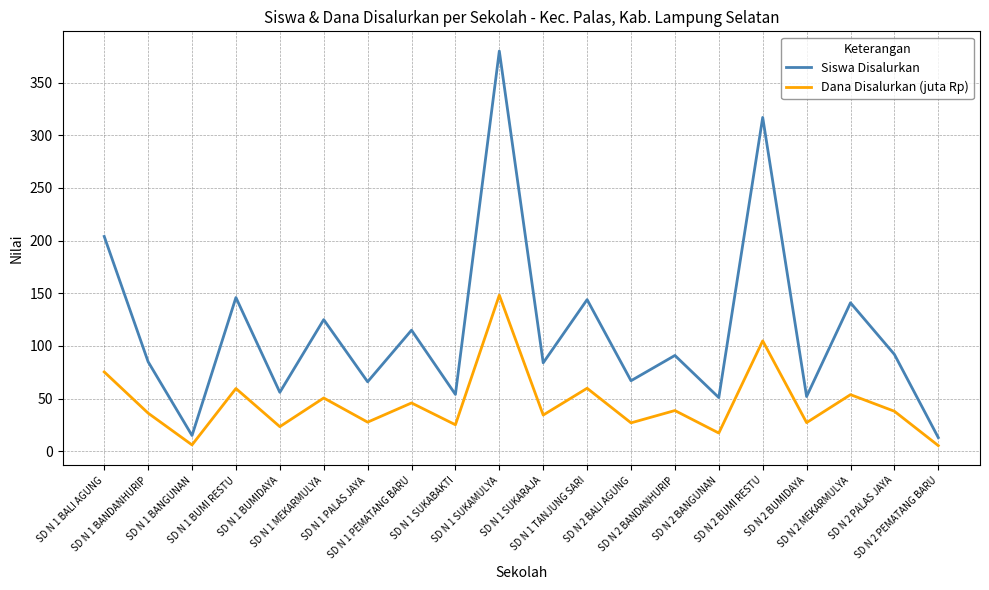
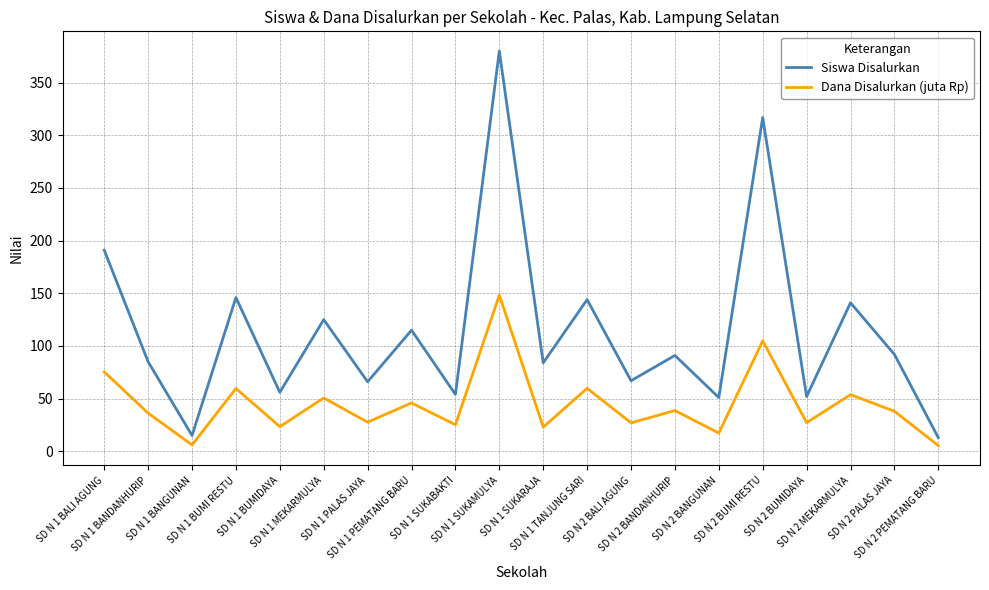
  {
    "Siswa Disalurkan": {
-     "SD N 1 BALI AGUNG": 204,
+     "SD N 1 BALI AGUNG": 191,
      "SD N 1 BANDANHURIP": 85,
      "SD N 1 BANGUNAN": 15,
      "SD N 1 BUMI RESTU": 146,
      "SD N 1 BUMIDAYA": 56,
      "SD N 1 MEKARMULYA": 125,
      "SD N 1 PALAS JAYA": 66,
      "SD N 1 PEMATANG BARU": 115,
      "SD N 1 SUKABAKTI": 54,
      "SD N 1 SUKAMULYA": 380,
      "SD N 1 SUKARAJA": 84,
      "SD N 1 TANJUNG SARI": 144,
      "SD N 2 BALI AGUNG": 67,
      "SD N 2 BANDANHURIP": 91,
      "SD N 2 BANGUNAN": 51,
      "SD N 2 BUMI RESTU": 317,
      "SD N 2 BUMIDAYA": 52,
      "SD N 2 MEKARMULYA": 141,
      "SD N 2 PALAS JAYA": 92,
      "SD N 2 PEMATANG BARU": 13
    },
    "Dana Disalurkan (juta Rp)": {
      "SD N 1 BALI AGUNG": 75,
      "SD N 1 BANDANHURIP": 36,
      "SD N 1 BANGUNAN": 6,
      "SD N 1 BUMI RESTU": 60,
      "SD N 1 BUMIDAYA": 23,
      "SD N 1 MEKARMULYA": 51,
      "SD N 1 PALAS JAYA": 28,
      "SD N 1 PEMATANG BARU": 46,
      "SD N 1 SUKABAKTI": 25,
      "SD N 1 SUKAMULYA": 148,
-     "SD N 1 SUKARAJA": 34,
+     "SD N 1 SUKARAJA": 23,
      "SD N 1 TANJUNG SARI": 60,
      "SD N 2 BALI AGUNG": 27,
      "SD N 2 BANDANHURIP": 39,
      "SD N 2 BANGUNAN": 17,
      "SD N 2 BUMI RESTU": 105,
      "SD N 2 BUMIDAYA": 27,
      "SD N 2 MEKARMULYA": 54,
      "SD N 2 PALAS JAYA": 38,
      "SD N 2 PEMATANG BARU": 5
    }
  }
